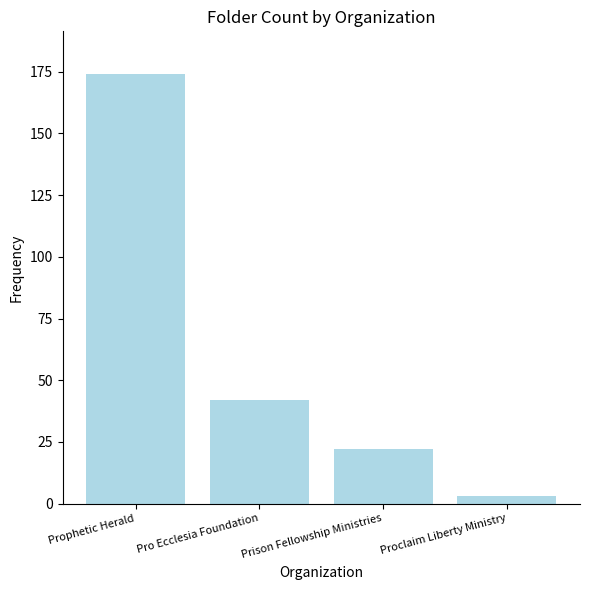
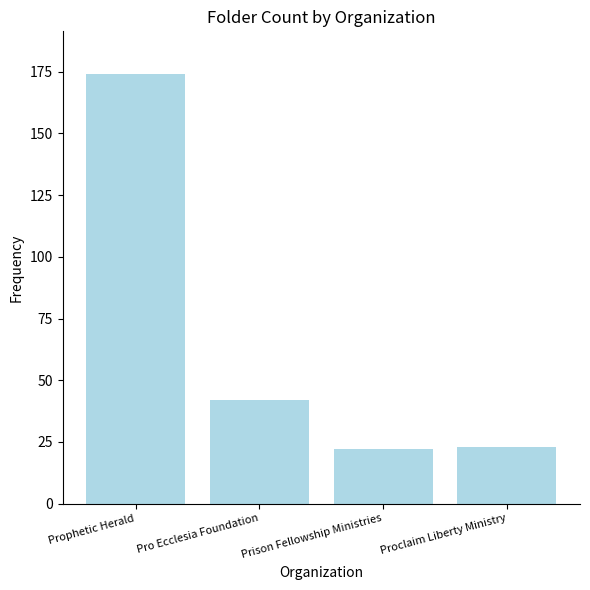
  {
    "Prophetic Herald": 174,
    "Pro Ecclesia Foundation": 42,
    "Prison Fellowship Ministries": 22,
-   "Proclaim Liberty Ministry": 3
+   "Proclaim Liberty Ministry": 23
  }
